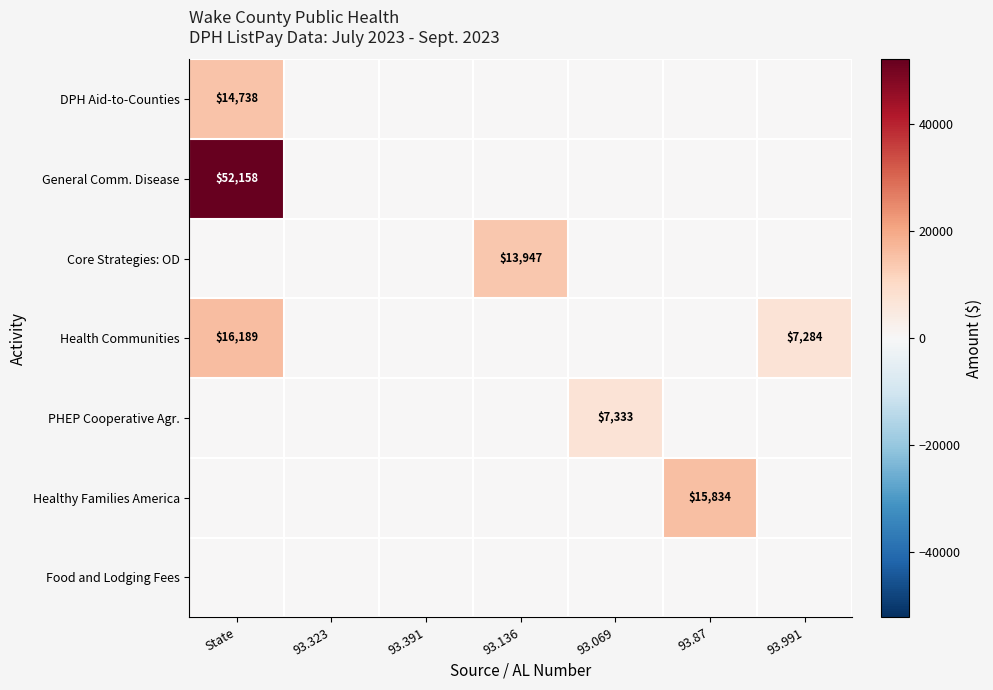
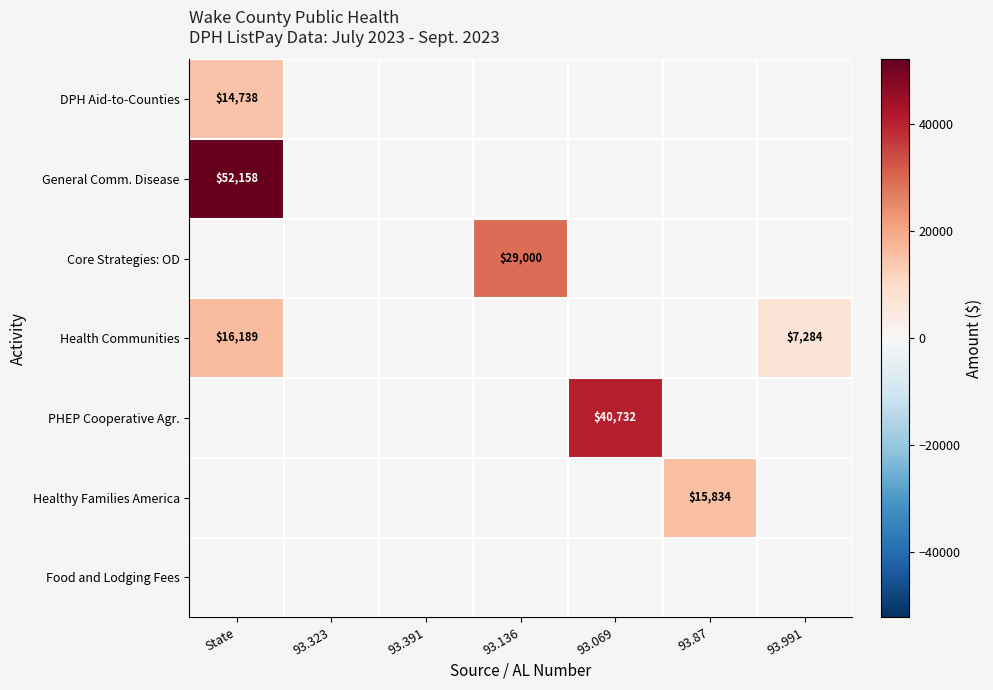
  {
    "DPH Aid-to-Counties": {
      "State": "$14,738"
    },
    "General Comm. Disease": {
      "State": "$52,158"
    },
    "Core Strategies: OD": {
-     "93.136": "$13,947"
+     "93.136": "$29,000"
    },
    "Health Communities": {
      "State": "$16,189",
      "93.991": "$7,284"
    },
    "PHEP Cooperative Agr.": {
-     "93.069": "$7,333"
+     "93.069": "$40,732"
    },
    "Healthy Families America": {
      "93.87": "$15,834"
    }
  }
